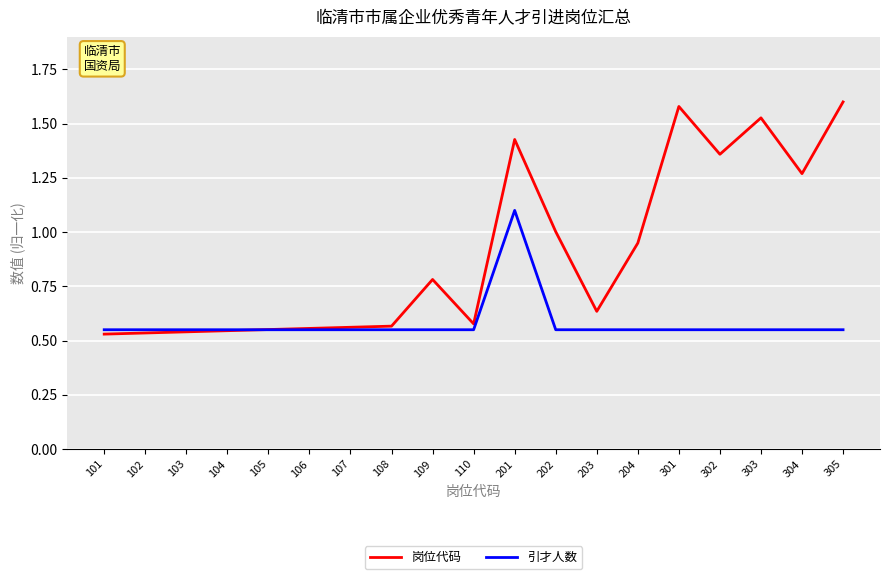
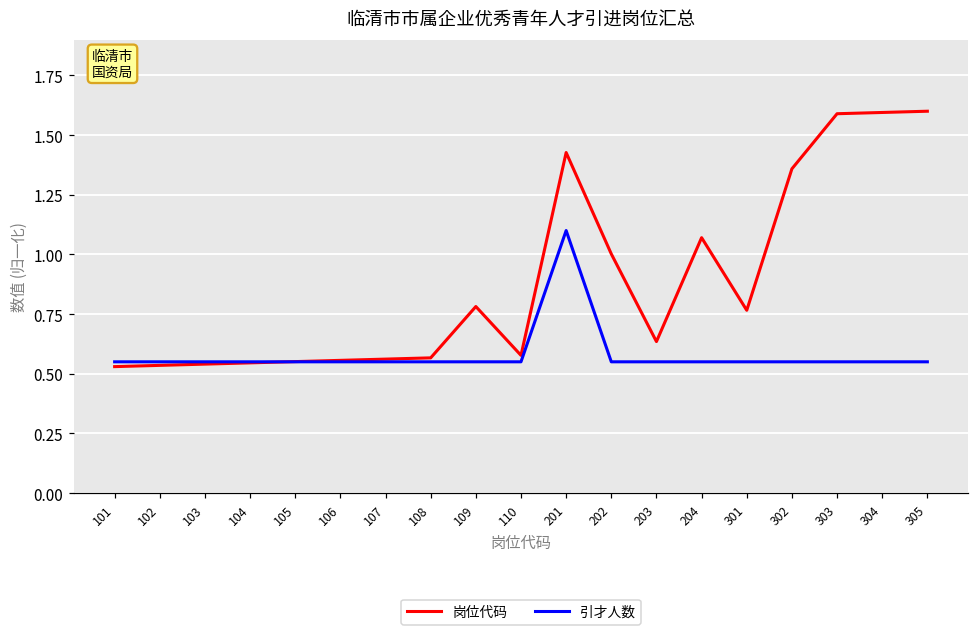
  {
    "岗位代码": {
      "101": 0.53,
      "102": 0.54,
      "108": 0.57,
      "109": 0.78,
      "110": 0.58,
      "201": 1.43,
      "202": 1.00,
      "203": 0.63,
-     "204": 0.95,
-     "301": 1.58,
+     "204": 1.07,
+     "301": 0.77,
      "302": 1.36,
-     "303": 1.53,
-     "304": 1.27,
+     "303": 1.59,
+     "304": 1.59,
      "305": 1.60
    },
    "引才人数": {
      "101": 0.55,
      "102": 0.55,
      "108": 0.55,
      "109": 0.55,
      "110": 0.55,
      "201": 1.10,
      "202": 0.55,
      "203": 0.55,
      "204": 0.55,
      "301": 0.55,
      "302": 0.55,
      "303": 0.55,
      "304": 0.55,
      "305": 0.55
    }
  }
